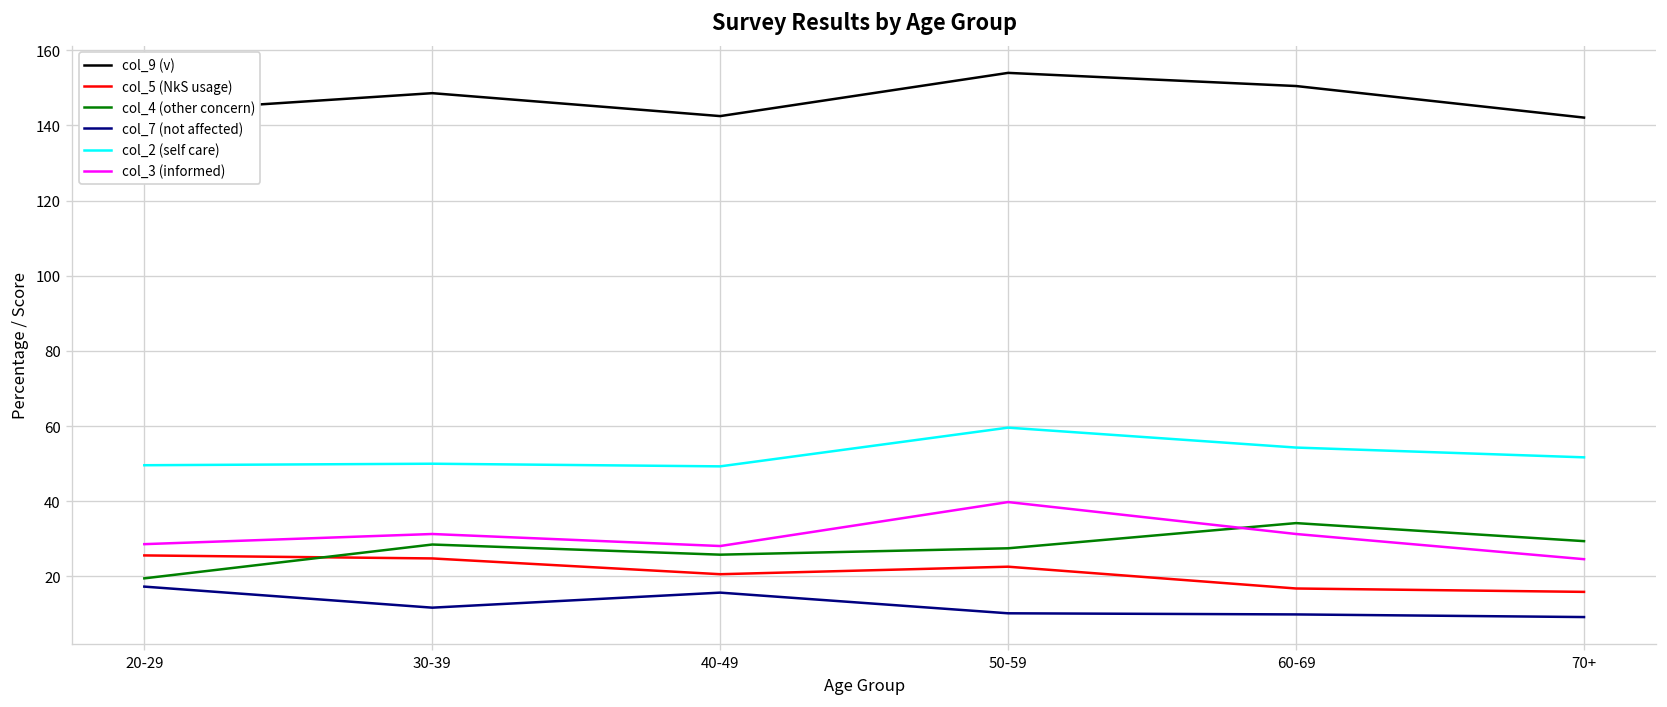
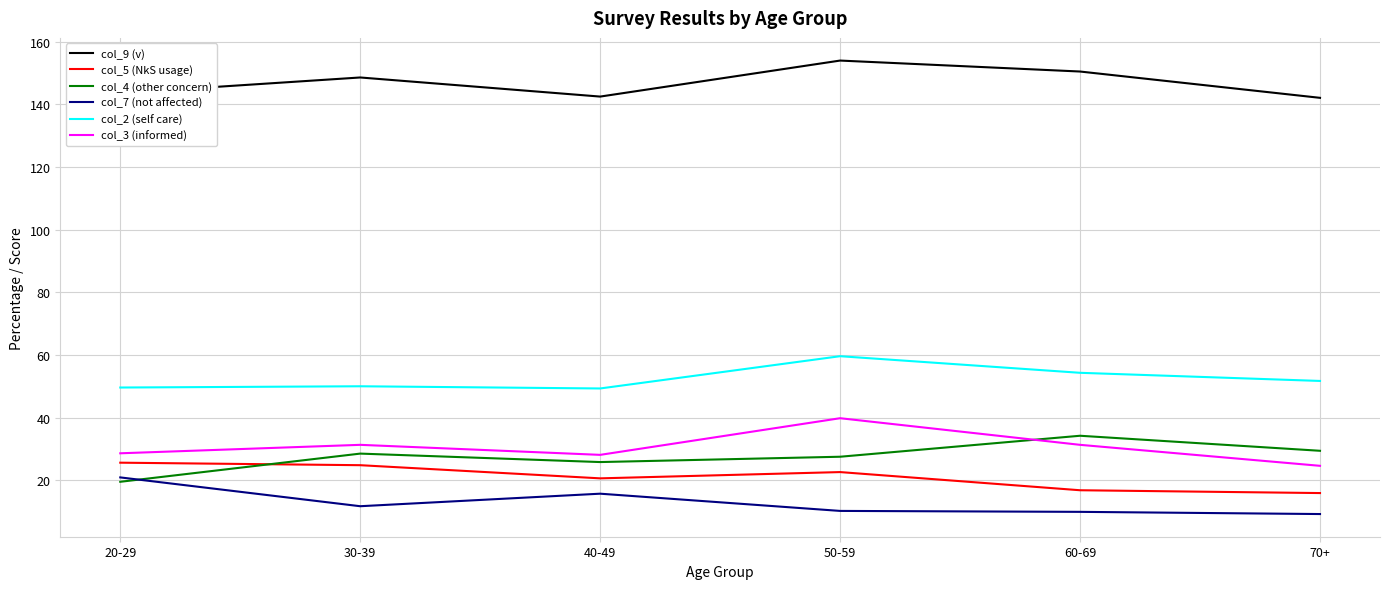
  {
    "col_9 (v)": {
      "30-39": 149,
      "40-49": 143,
      "50-59": 154,
      "60-69": 151,
      "70+": 142
    },
    "col_5 (NkS usage)": {
      "20-29": 26,
      "30-39": 25,
      "40-49": 21,
      "50-59": 23,
      "60-69": 17,
      "70+": 16
    },
    "col_4 (other concern)": {
      "20-29": 20,
      "30-39": 29,
      "40-49": 26,
      "50-59": 28,
      "60-69": 34,
      "70+": 29
    },
    "col_7 (not affected)": {
-     "20-29": 17,
+     "20-29": 21,
      "30-39": 12,
      "40-49": 16,
      "50-59": 10,
      "60-69": 10,
      "70+": 9
    },
    "col_2 (self care)": {
      "20-29": 50,
      "30-39": 50,
      "40-49": 49,
      "50-59": 60,
      "60-69": 54,
      "70+": 52
    },
    "col_3 (informed)": {
      "20-29": 29,
      "30-39": 31,
      "40-49": 28,
      "50-59": 40,
      "60-69": 31,
      "70+": 25
    }
  }
